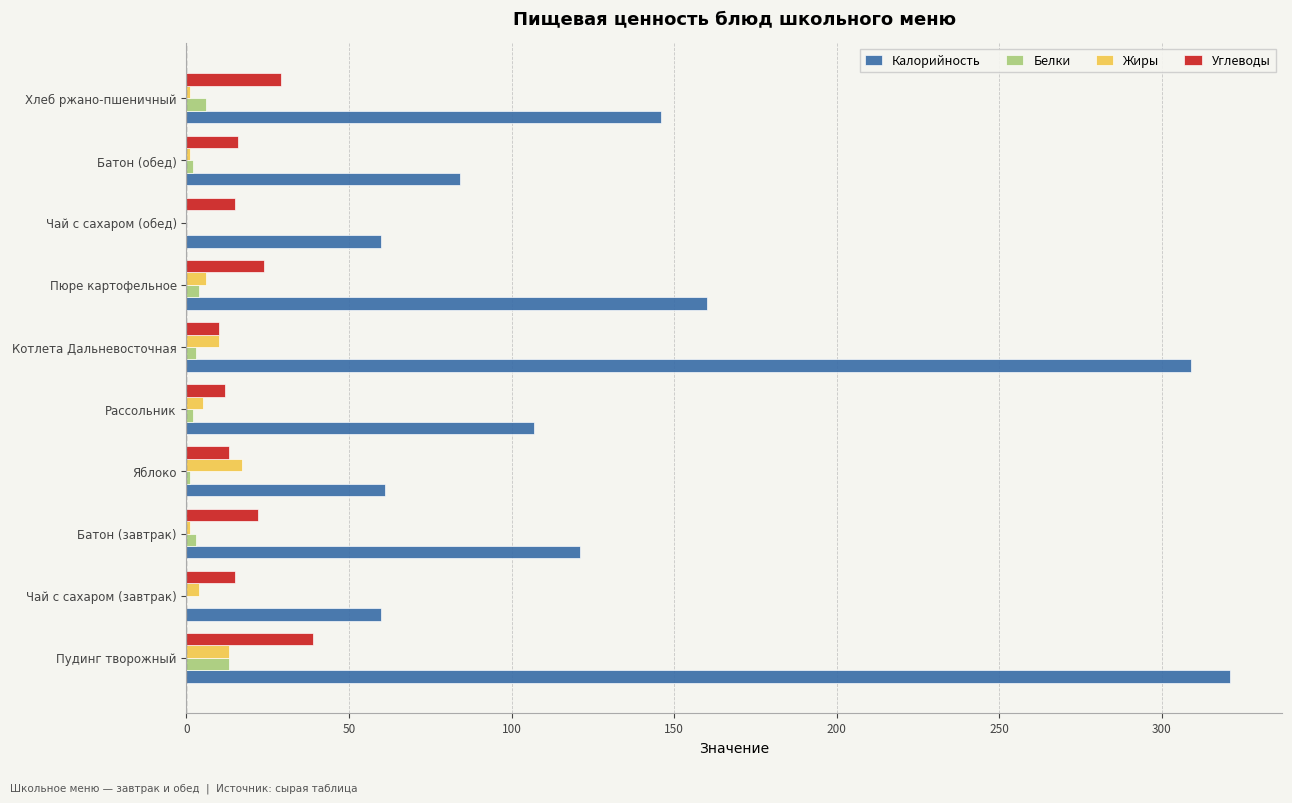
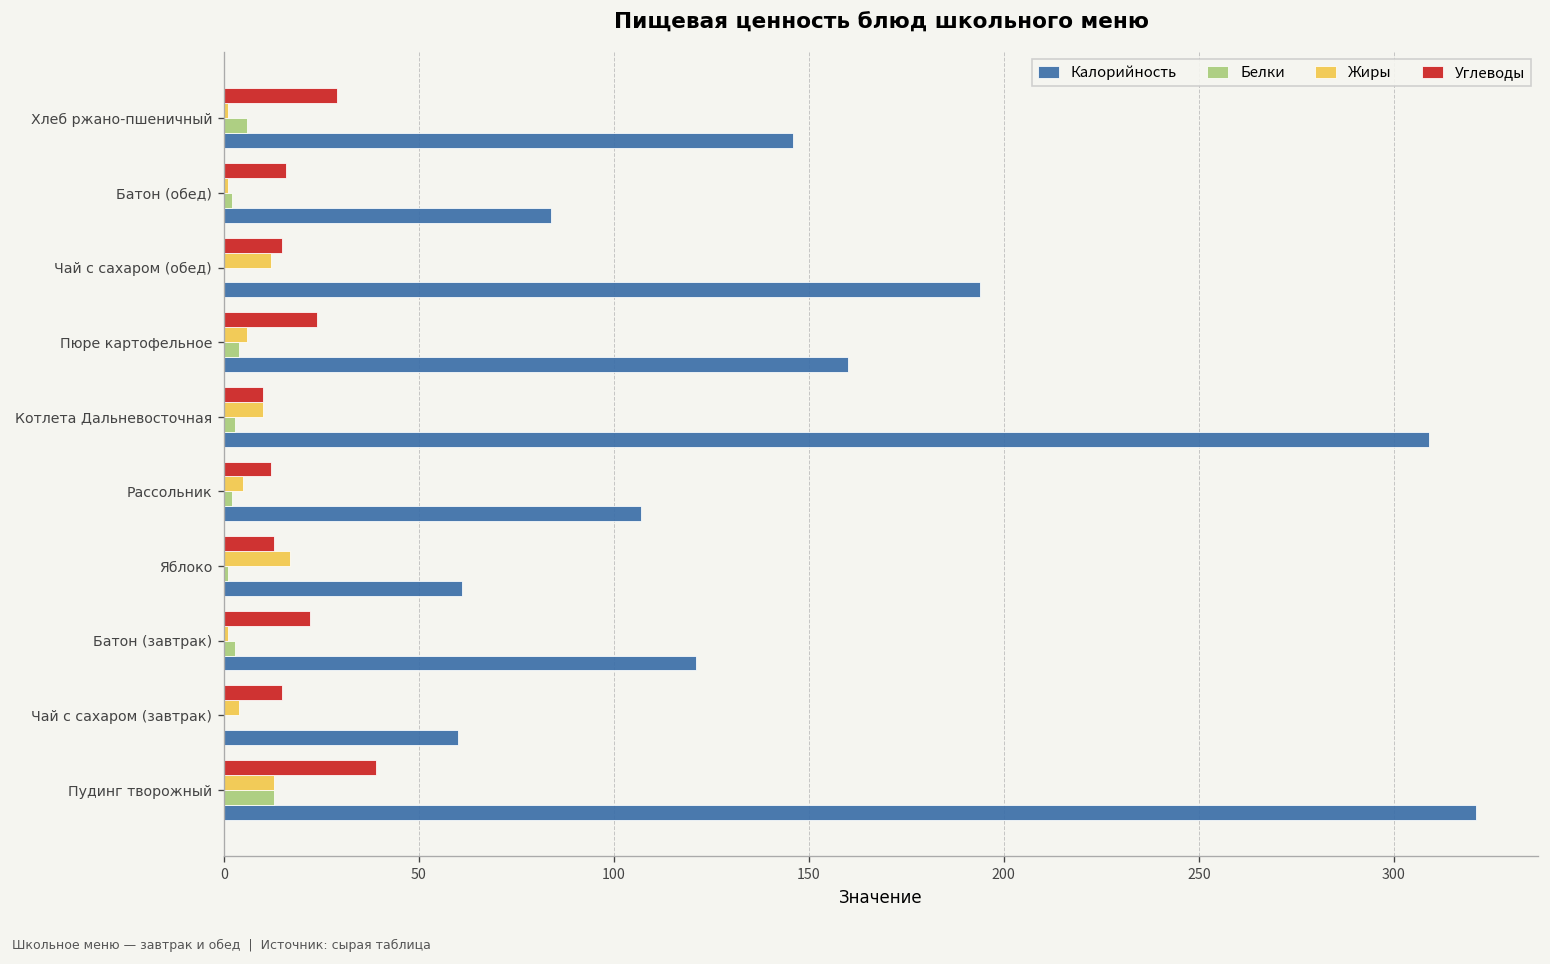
  {
    "Калорийность": {
      "Хлеб ржано-пшеничный": 146,
      "Батон (обед)": 84,
-     "Чай с сахаром (обед)": 60,
+     "Чай с сахаром (обед)": 194,
      "Пюре картофельное": 160,
      "Котлета Дальневосточная": 309,
      "Рассольник": 107,
      "Яблоко": 61,
      "Батон (завтрак)": 121,
      "Чай с сахаром (завтрак)": 60,
      "Пудинг творожный": 321
    },
    "Белки": {
      "Хлеб ржано-пшеничный": 6,
      "Батон (обед)": 2,
      "Чай с сахаром (обед)": 0,
      "Пюре картофельное": 4,
      "Котлета Дальневосточная": 3,
      "Рассольник": 2,
      "Яблоко": 1,
      "Батон (завтрак)": 3,
      "Чай с сахаром (завтрак)": 0,
      "Пудинг творожный": 13
    },
    "Жиры": {
      "Хлеб ржано-пшеничный": 1,
      "Батон (обед)": 1,
-     "Чай с сахаром (обед)": 0,
+     "Чай с сахаром (обед)": 12,
      "Пюре картофельное": 6,
      "Котлета Дальневосточная": 10,
      "Рассольник": 5,
      "Яблоко": 17,
      "Батон (завтрак)": 1,
      "Чай с сахаром (завтрак)": 4,
      "Пудинг творожный": 13
    },
    "Углеводы": {
      "Хлеб ржано-пшеничный": 29,
      "Батон (обед)": 16,
      "Чай с сахаром (обед)": 15,
      "Пюре картофельное": 24,
      "Котлета Дальневосточная": 10,
      "Рассольник": 12,
      "Яблоко": 13,
      "Батон (завтрак)": 22,
      "Чай с сахаром (завтрак)": 15,
      "Пудинг творожный": 39
    }
  }
